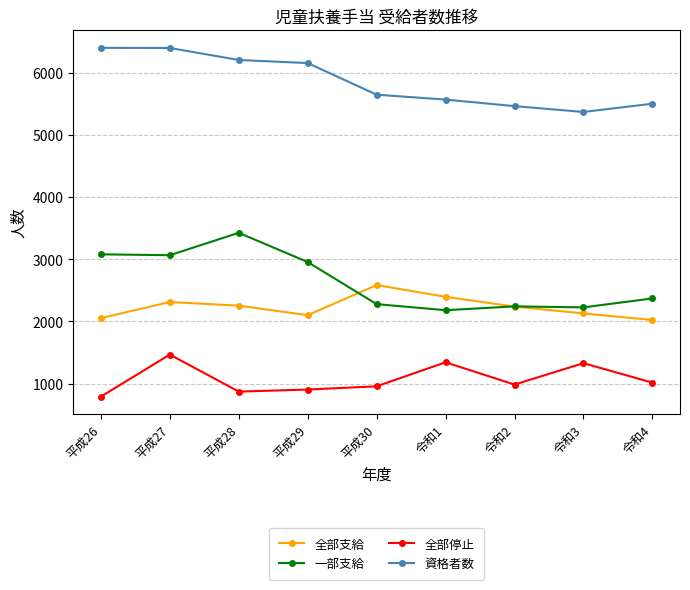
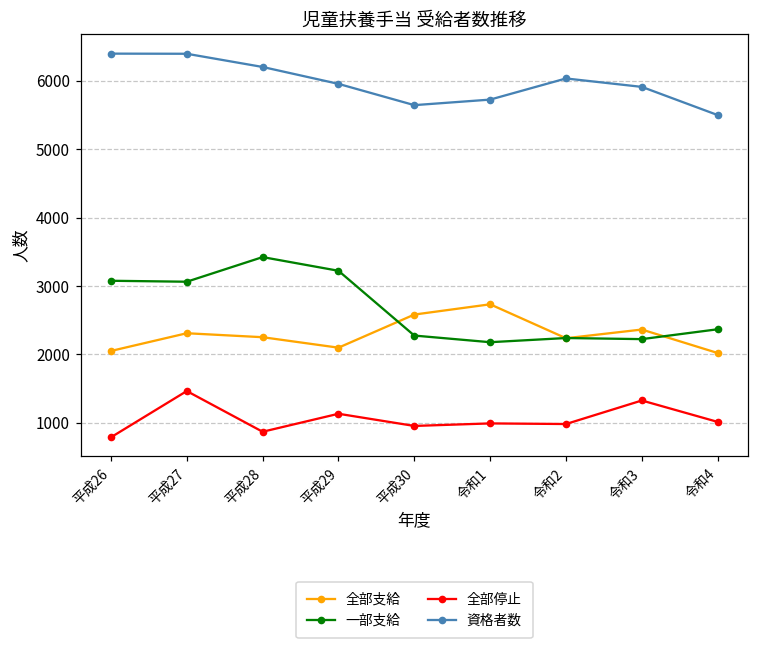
  {
    "全部支給": {
      "平成26": 2100,
      "平成27": 2300,
      "平成28": 2300,
      "平成29": 2100,
      "平成30": 2600,
-     "令和1": 2400,
-     "令和3": 2100,
+     "令和1": 2700,
+     "令和3": 2400,
      "令和4": 2000
    },
    "一部支給": {
      "平成26": 3100,
      "平成27": 3100,
      "平成28": 3400,
-     "平成29": 3000,
+     "平成29": 3200,
      "平成30": 2300,
      "令和1": 2200,
      "令和3": 2200,
      "令和4": 2400
    },
    "全部停止": {
      "平成26": 800,
      "平成27": 1500,
      "平成28": 900,
-     "平成29": 900,
+     "平成29": 1100,
      "平成30": 1000,
-     "令和1": 1300,
+     "令和1": 1000,
      "令和2": 1000,
      "令和3": 1300,
      "令和4": 1000
    },
    "資格者数": {
      "平成26": 6400,
      "平成27": 6400,
      "平成28": 6200,
-     "平成29": 6200,
+     "平成29": 6000,
      "平成30": 5600,
-     "令和1": 5600,
-     "令和2": 5500,
-     "令和3": 5400,
+     "令和1": 5700,
+     "令和2": 6000,
+     "令和3": 5900,
      "令和4": 5500
    }
  }
